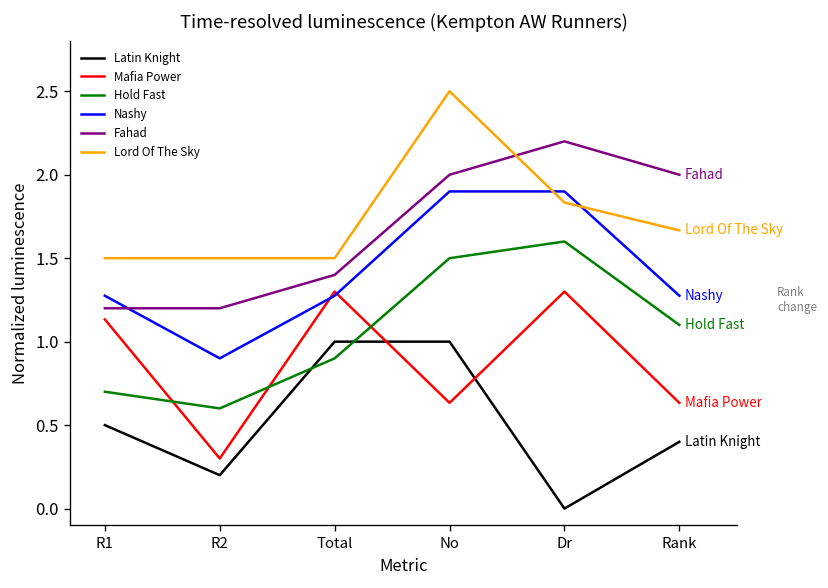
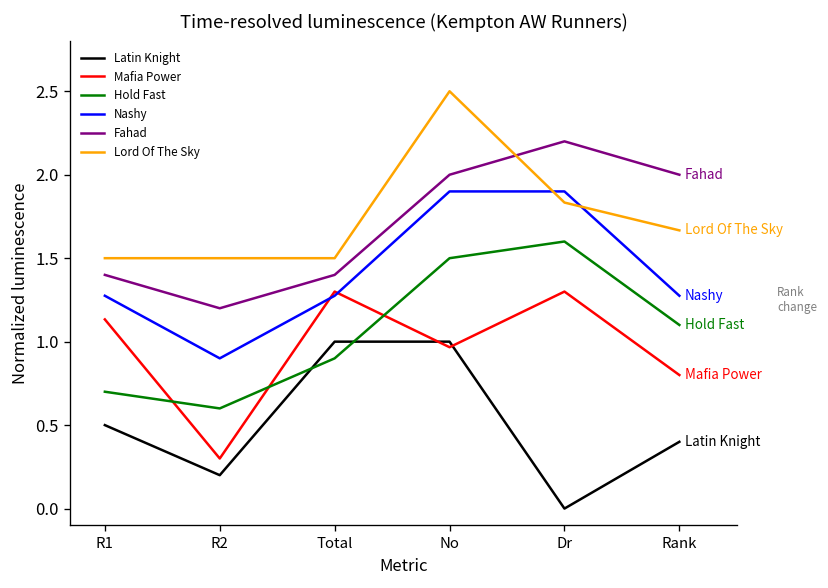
  {
    "Latin Knight": {
      "R1": 0.50,
      "R2": 0.20,
      "Total": 1.00,
      "No": 1.00,
      "Dr": 0.00,
      "Rank": 0.40
    },
    "Mafia Power": {
      "R1": 1.13,
      "R2": 0.30,
      "Total": 1.30,
-     "No": 0.63,
+     "No": 0.97,
      "Dr": 1.30,
-     "Rank": 0.63
+     "Rank": 0.80
    },
    "Hold Fast": {
      "R1": 0.70,
      "R2": 0.60,
      "Total": 0.90,
      "No": 1.50,
      "Dr": 1.60,
      "Rank": 1.10
    },
    "Nashy": {
      "R1": 1.28,
      "R2": 0.90,
      "Total": 1.28,
      "No": 1.90,
      "Dr": 1.90,
      "Rank": 1.28
    },
    "Fahad": {
-     "R1": 1.20,
+     "R1": 1.40,
      "R2": 1.20,
      "Total": 1.40,
      "No": 2.00,
      "Dr": 2.20,
      "Rank": 2.00
    },
    "Lord Of The Sky": {
      "R1": 1.50,
      "R2": 1.50,
      "Total": 1.50,
      "No": 2.50,
      "Dr": 1.83,
      "Rank": 1.67
    }
  }
